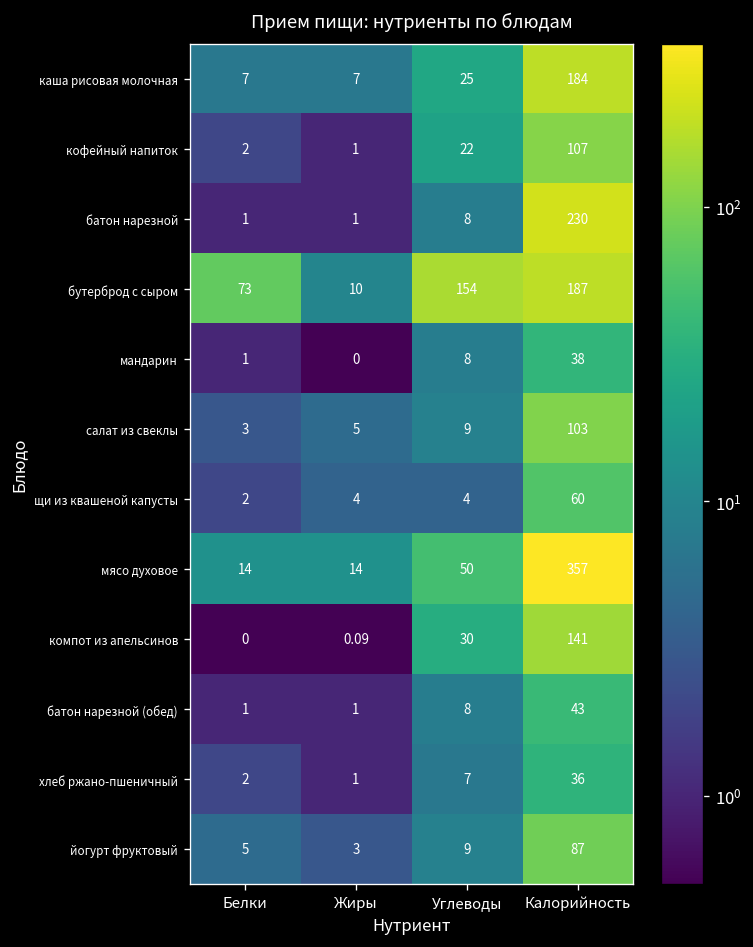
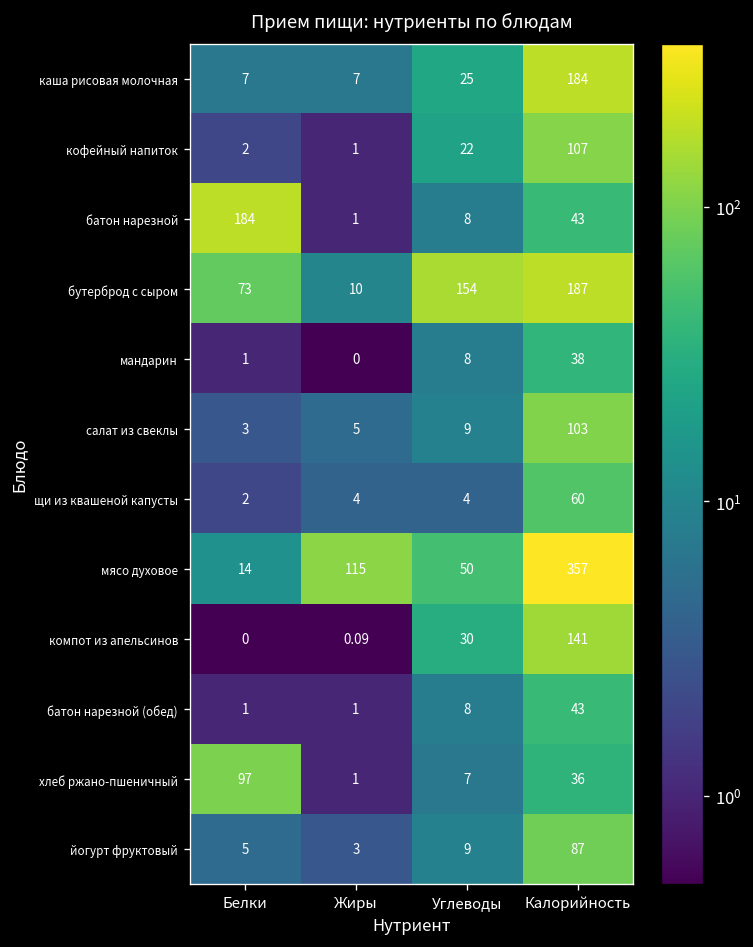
  {
    "каша рисовая молочная": {
      "Белки": 7,
      "Жиры": 7,
      "Углеводы": 25,
      "Калорийность": 184
    },
    "кофейный напиток": {
      "Белки": 2,
      "Жиры": 1,
      "Углеводы": 22,
      "Калорийность": 107
    },
    "батон нарезной": {
-     "Белки": 1,
+     "Белки": 184,
      "Жиры": 1,
      "Углеводы": 8,
-     "Калорийность": 230
+     "Калорийность": 43
    },
    "бутерброд с сыром": {
      "Белки": 73,
      "Жиры": 10,
      "Углеводы": 154,
      "Калорийность": 187
    },
    "мандарин": {
      "Белки": 1,
      "Жиры": 0,
      "Углеводы": 8,
      "Калорийность": 38
    },
    "салат из свеклы": {
      "Белки": 3,
      "Жиры": 5,
      "Углеводы": 9,
      "Калорийность": 103
    },
    "щи из квашеной капусты": {
      "Белки": 2,
      "Жиры": 4,
      "Углеводы": 4,
      "Калорийность": 60
    },
    "мясо духовое": {
      "Белки": 14,
-     "Жиры": 14,
+     "Жиры": 115,
      "Углеводы": 50,
      "Калорийность": 357
    },
    "компот из апельсинов": {
      "Белки": 0,
      "Жиры": 0.09,
      "Углеводы": 30,
      "Калорийность": 141
    },
    "батон нарезной (обед)": {
      "Белки": 1,
      "Жиры": 1,
      "Углеводы": 8,
      "Калорийность": 43
    },
    "хлеб ржано-пшеничный": {
-     "Белки": 2,
+     "Белки": 97,
      "Жиры": 1,
      "Углеводы": 7,
      "Калорийность": 36
    },
    "йогурт фруктовый": {
      "Белки": 5,
      "Жиры": 3,
      "Углеводы": 9,
      "Калорийность": 87
    }
  }
